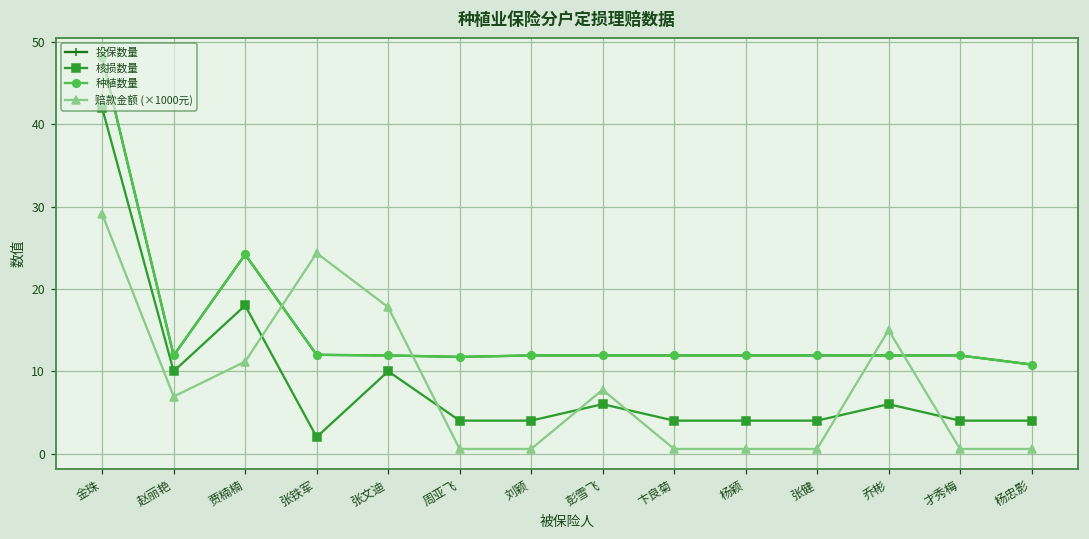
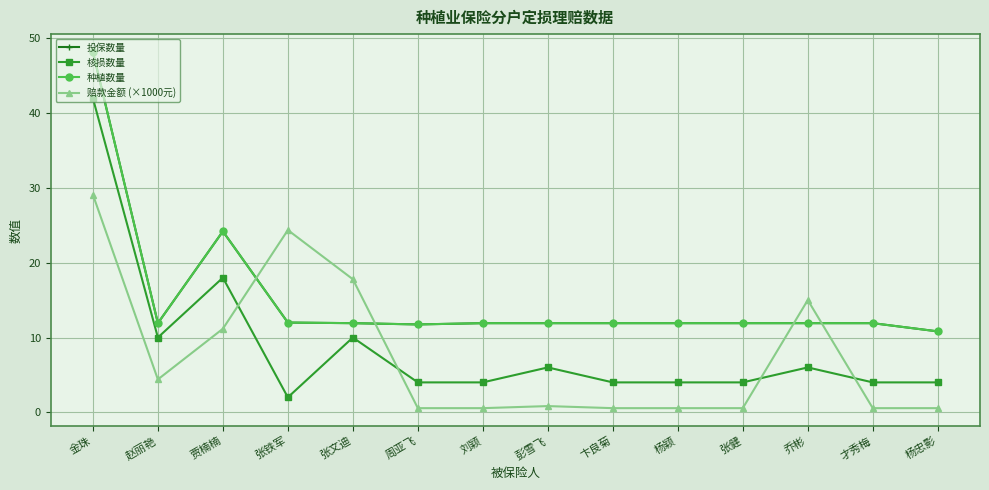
  {
    "赔款金额 (×1000元)": {
      "金珠": 29,
-     "赵丽艳": 7,
+     "赵丽艳": 4,
      "贾楠楠": 11,
      "张铁军": 24,
      "张文迪": 18,
      "周亚飞": 1,
      "刘颖": 1,
-     "彭雪飞": 8,
+     "彭雪飞": 1,
      "卞良菊": 1,
      "杨颖": 1,
      "张健": 1,
      "乔彬": 15,
      "才秀梅": 1,
      "杨忠影": 1
    }
  }
